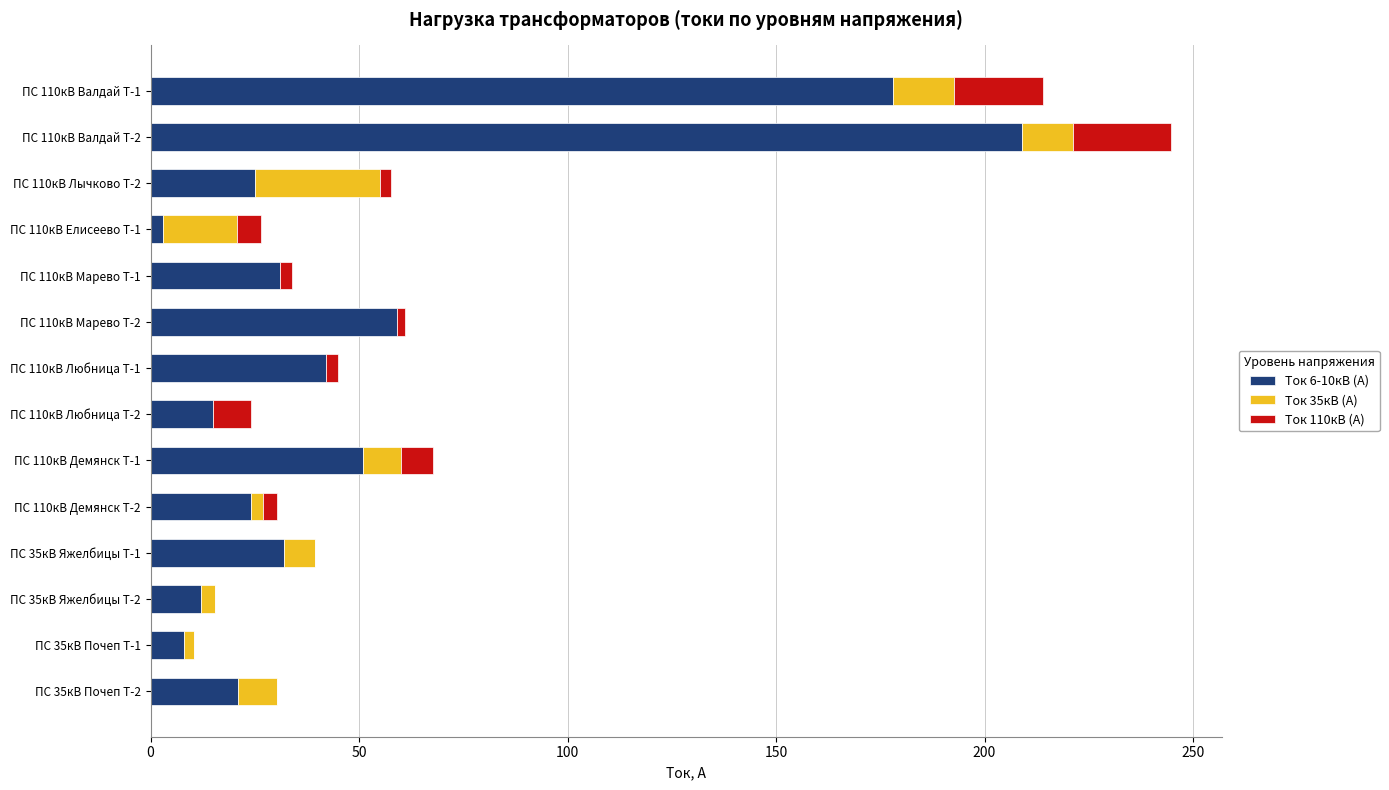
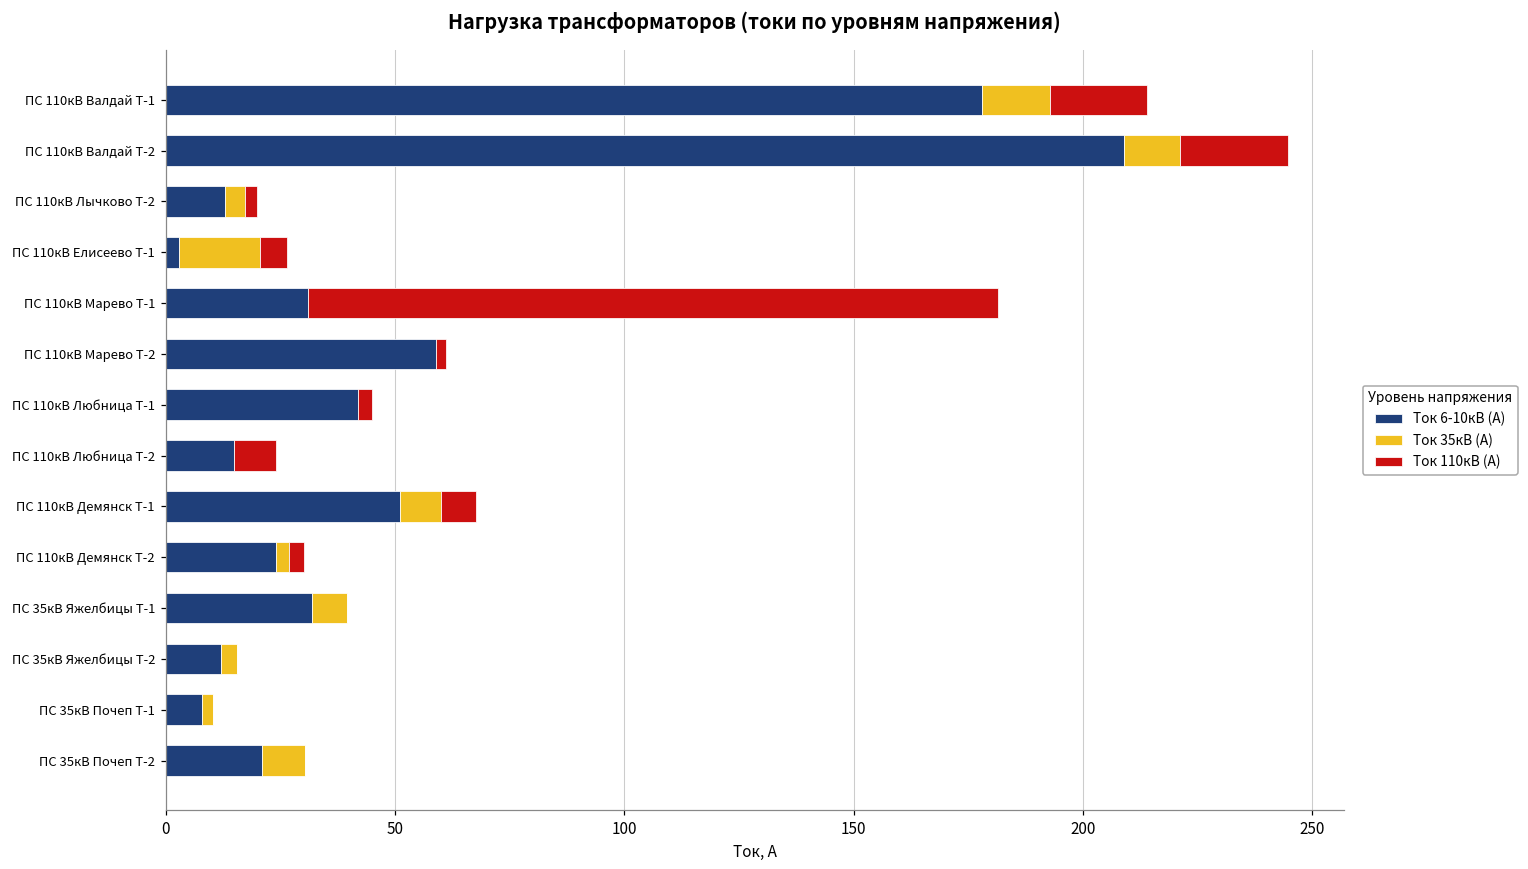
  {
    "Ток 6-10кВ (А)": {
      "ПС 110кВ Валдай Т-1": 178,
      "ПС 110кВ Валдай Т-2": 209,
-     "ПС 110кВ Лычково Т-2": 25,
+     "ПС 110кВ Лычково Т-2": 13,
      "ПС 110кВ Елисеево Т-1": 3,
      "ПС 110кВ Марево Т-1": 31,
      "ПС 110кВ Марево Т-2": 59,
      "ПС 110кВ Любница Т-1": 42,
      "ПС 110кВ Любница Т-2": 15,
      "ПС 110кВ Демянск Т-1": 51,
      "ПС 110кВ Демянск Т-2": 24,
      "ПС 35кВ Яжелбицы Т-1": 32,
      "ПС 35кВ Яжелбицы Т-2": 12,
      "ПС 35кВ Почеп Т-1": 8,
      "ПС 35кВ Почеп Т-2": 21
    },
    "Ток 35кВ (А)": {
      "ПС 110кВ Валдай Т-1": 15,
      "ПС 110кВ Валдай Т-2": 12,
-     "ПС 110кВ Лычково Т-2": 30,
+     "ПС 110кВ Лычково Т-2": 4,
      "ПС 110кВ Елисеево Т-1": 18,
      "ПС 110кВ Марево Т-1": 0,
      "ПС 110кВ Марево Т-2": 0,
      "ПС 110кВ Любница Т-1": 0,
      "ПС 110кВ Любница Т-2": 0,
      "ПС 110кВ Демянск Т-1": 9,
      "ПС 110кВ Демянск Т-2": 3,
      "ПС 35кВ Яжелбицы Т-1": 7,
      "ПС 35кВ Яжелбицы Т-2": 4,
      "ПС 35кВ Почеп Т-1": 2,
      "ПС 35кВ Почеп Т-2": 9
    },
    "Ток 110кВ (А)": {
      "ПС 110кВ Валдай Т-1": 21,
      "ПС 110кВ Валдай Т-2": 23,
      "ПС 110кВ Лычково Т-2": 3,
      "ПС 110кВ Елисеево Т-1": 6,
-     "ПС 110кВ Марево Т-1": 3,
+     "ПС 110кВ Марево Т-1": 150,
      "ПС 110кВ Марево Т-2": 2,
      "ПС 110кВ Любница Т-1": 3,
      "ПС 110кВ Любница Т-2": 9,
      "ПС 110кВ Демянск Т-1": 8,
      "ПС 110кВ Демянск Т-2": 3,
      "ПС 35кВ Яжелбицы Т-1": 0,
      "ПС 35кВ Яжелбицы Т-2": 0,
      "ПС 35кВ Почеп Т-1": 0,
      "ПС 35кВ Почеп Т-2": 0
    }
  }
